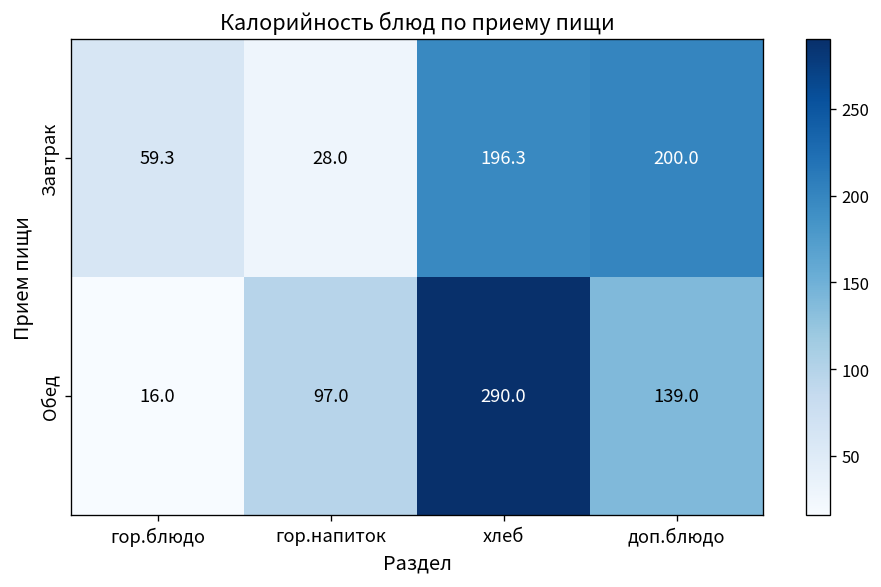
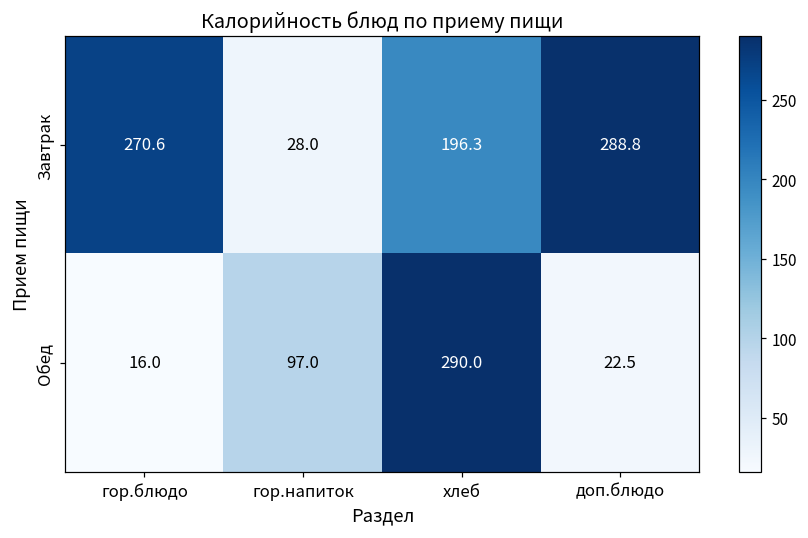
  {
    "Завтрак": {
-     "гор.блюдо": 59.3,
+     "гор.блюдо": 270.6,
      "гор.напиток": 28.0,
      "хлеб": 196.3,
-     "доп.блюдо": 200.0
+     "доп.блюдо": 288.8
    },
    "Обед": {
      "гор.блюдо": 16.0,
      "гор.напиток": 97.0,
      "хлеб": 290.0,
-     "доп.блюдо": 139.0
+     "доп.блюдо": 22.5
    }
  }
